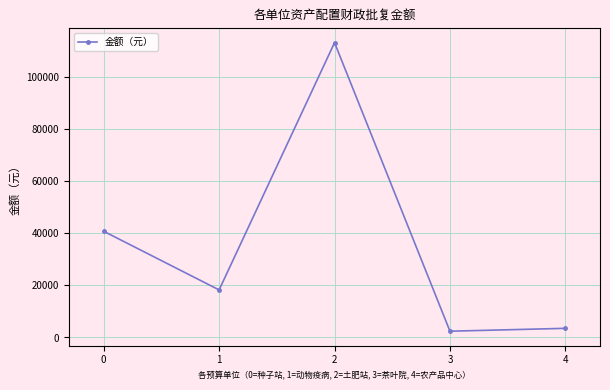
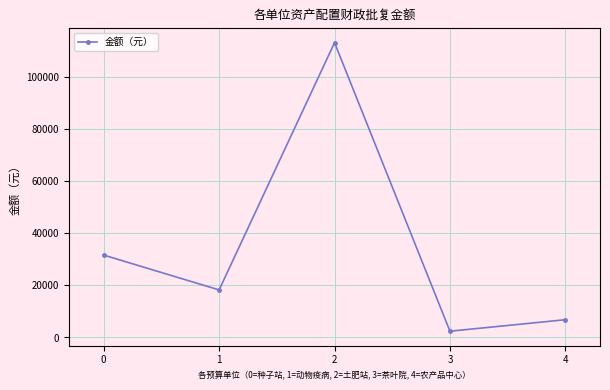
  {
-   "0": 41000,
+   "0": 32000,
    "1": 18000,
    "2": 113000,
    "3": 2000,
-   "4": 4000
+   "4": 7000
  }
